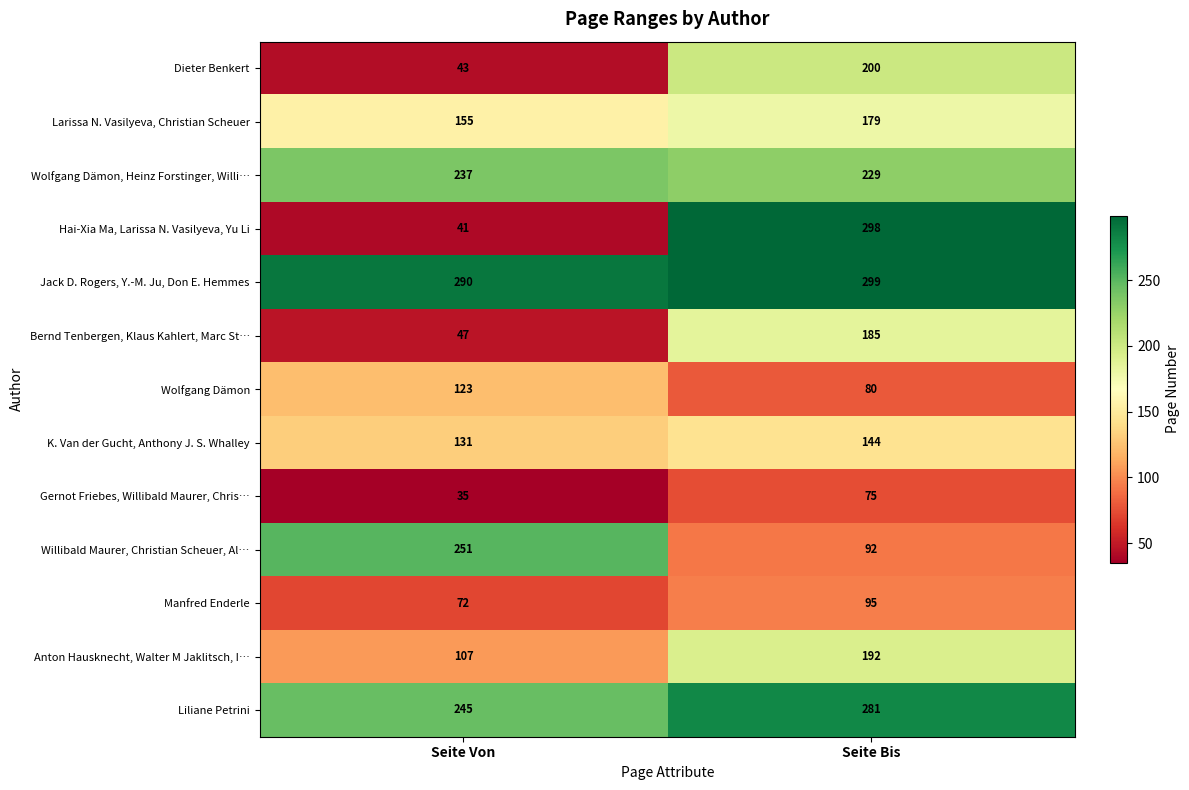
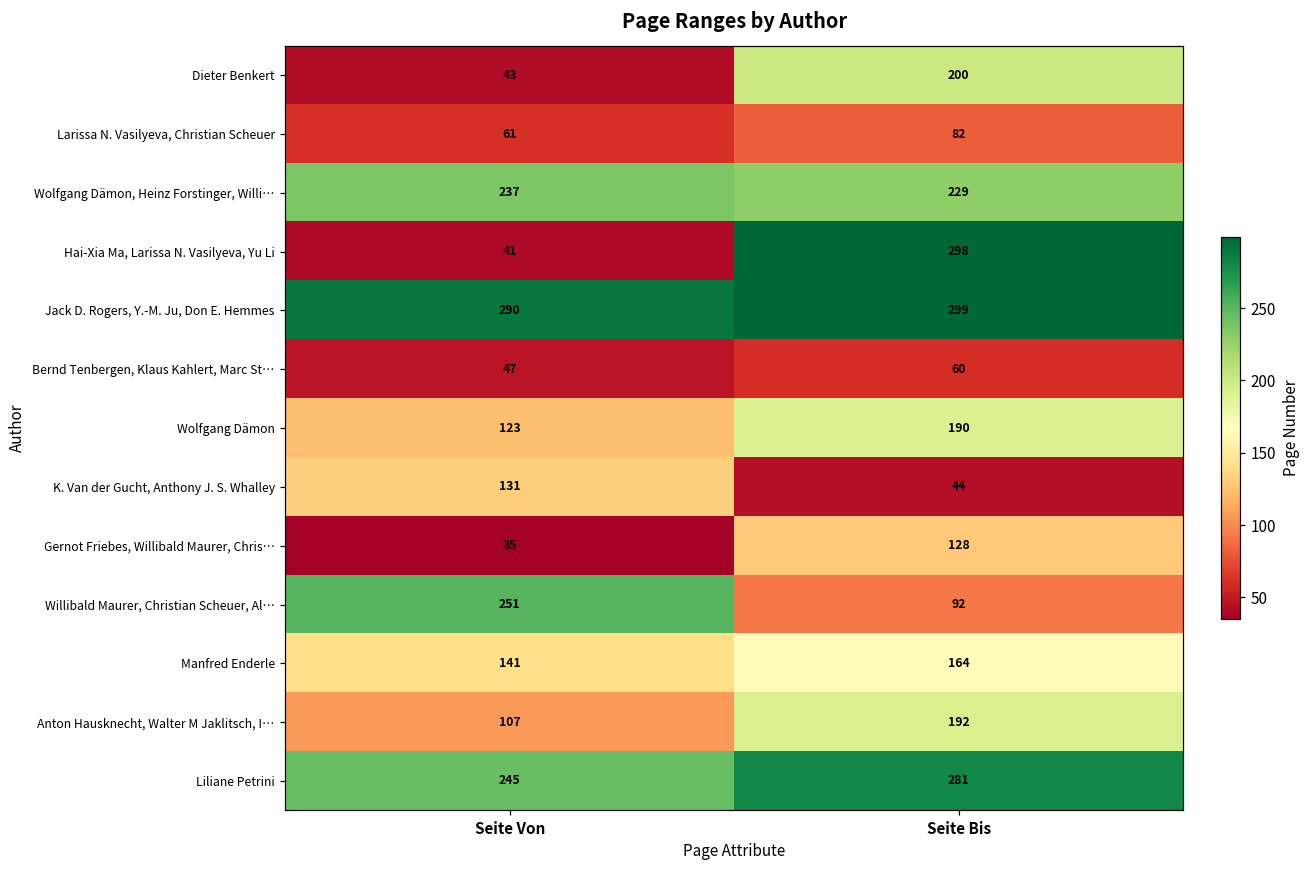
  {
    "Dieter Benkert": {
      "Seite Von": 43,
      "Seite Bis": 200
    },
    "Larissa N. Vasilyeva, Christian Scheuer": {
-     "Seite Von": 155,
-     "Seite Bis": 179
+     "Seite Von": 61,
+     "Seite Bis": 82
    },
    "Wolfgang Dämon, Heinz Forstinger, Willi…": {
      "Seite Von": 237,
      "Seite Bis": 229
    },
    "Hai-Xia Ma, Larissa N. Vasilyeva, Yu Li": {
      "Seite Von": 41,
      "Seite Bis": 298
    },
    "Jack D. Rogers, Y.-M. Ju, Don E. Hemmes": {
      "Seite Von": 290,
      "Seite Bis": 299
    },
    "Bernd Tenbergen, Klaus Kahlert, Marc St…": {
      "Seite Von": 47,
-     "Seite Bis": 185
+     "Seite Bis": 60
    },
    "Wolfgang Dämon": {
      "Seite Von": 123,
-     "Seite Bis": 80
+     "Seite Bis": 190
    },
    "K. Van der Gucht, Anthony J. S. Whalley": {
      "Seite Von": 131,
-     "Seite Bis": 144
+     "Seite Bis": 44
    },
    "Gernot Friebes, Willibald Maurer, Chris…": {
      "Seite Von": 35,
-     "Seite Bis": 75
+     "Seite Bis": 128
    },
    "Willibald Maurer, Christian Scheuer, Al…": {
      "Seite Von": 251,
      "Seite Bis": 92
    },
    "Manfred Enderle": {
-     "Seite Von": 72,
-     "Seite Bis": 95
+     "Seite Von": 141,
+     "Seite Bis": 164
    },
    "Anton Hausknecht, Walter M Jaklitsch, I…": {
      "Seite Von": 107,
      "Seite Bis": 192
    },
    "Liliane Petrini": {
      "Seite Von": 245,
      "Seite Bis": 281
    }
  }
